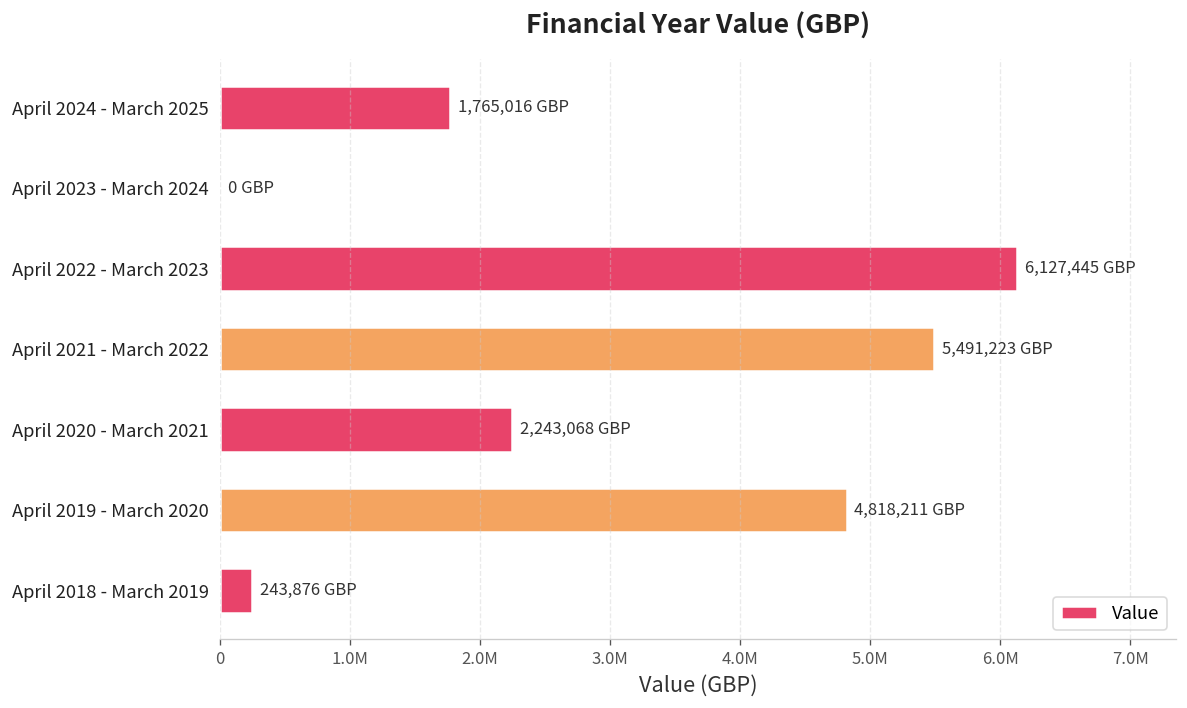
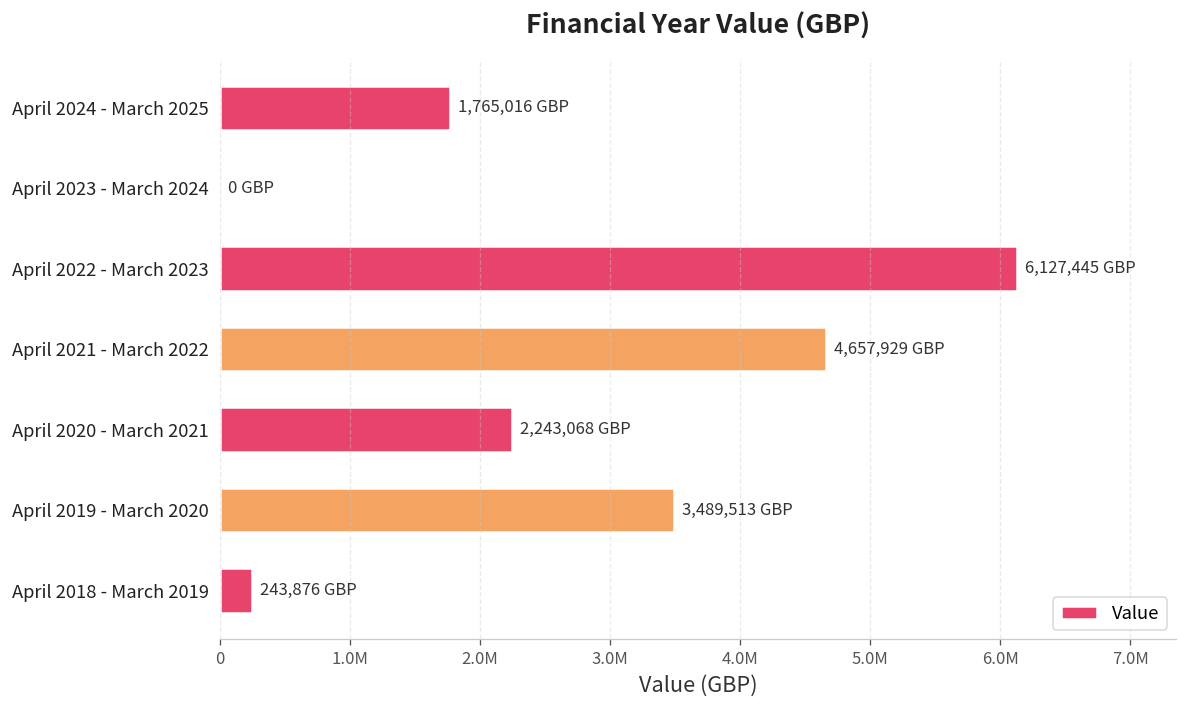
  {
    "April 2024 - March 2025": "1,765,016",
    "April 2023 - March 2024": "0",
    "April 2022 - March 2023": "6,127,445",
-   "April 2021 - March 2022": "5,491,223",
+   "April 2021 - March 2022": "4,657,929",
    "April 2020 - March 2021": "2,243,068",
-   "April 2019 - March 2020": "4,818,211",
+   "April 2019 - March 2020": "3,489,513",
    "April 2018 - March 2019": "243,876"
  }
